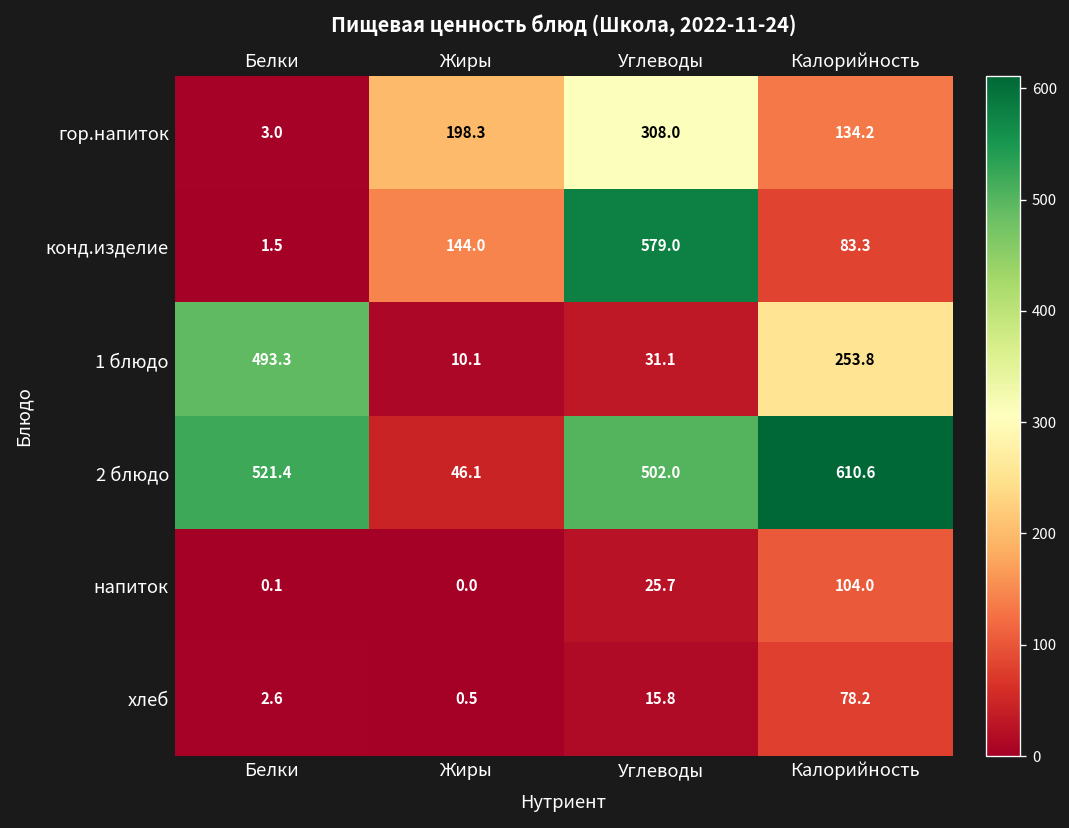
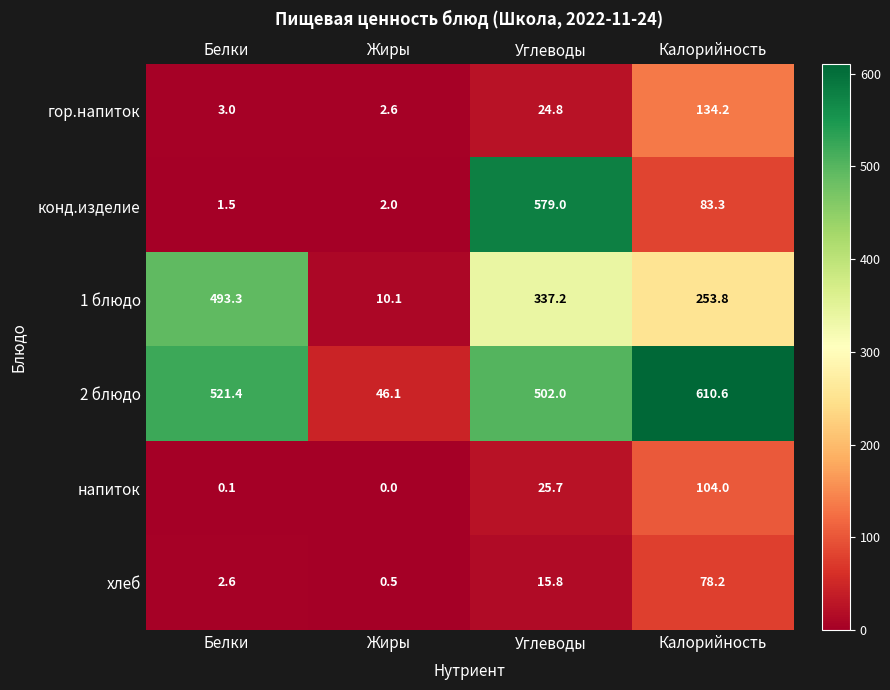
  {
    "гор.напиток": {
      "Белки": 3.0,
-     "Жиры": 198.3,
-     "Углеводы": 308.0,
+     "Жиры": 2.6,
+     "Углеводы": 24.8,
      "Калорийность": 134.2
    },
    "конд.изделие": {
      "Белки": 1.5,
-     "Жиры": 144.0,
+     "Жиры": 2.0,
      "Углеводы": 579.0,
      "Калорийность": 83.3
    },
    "1 блюдо": {
      "Белки": 493.3,
      "Жиры": 10.1,
-     "Углеводы": 31.1,
+     "Углеводы": 337.2,
      "Калорийность": 253.8
    },
    "2 блюдо": {
      "Белки": 521.4,
      "Жиры": 46.1,
      "Углеводы": 502.0,
      "Калорийность": 610.6
    },
    "напиток": {
      "Белки": 0.1,
      "Жиры": 0.0,
      "Углеводы": 25.7,
      "Калорийность": 104.0
    },
    "хлеб": {
      "Белки": 2.6,
      "Жиры": 0.5,
      "Углеводы": 15.8,
      "Калорийность": 78.2
    }
  }
